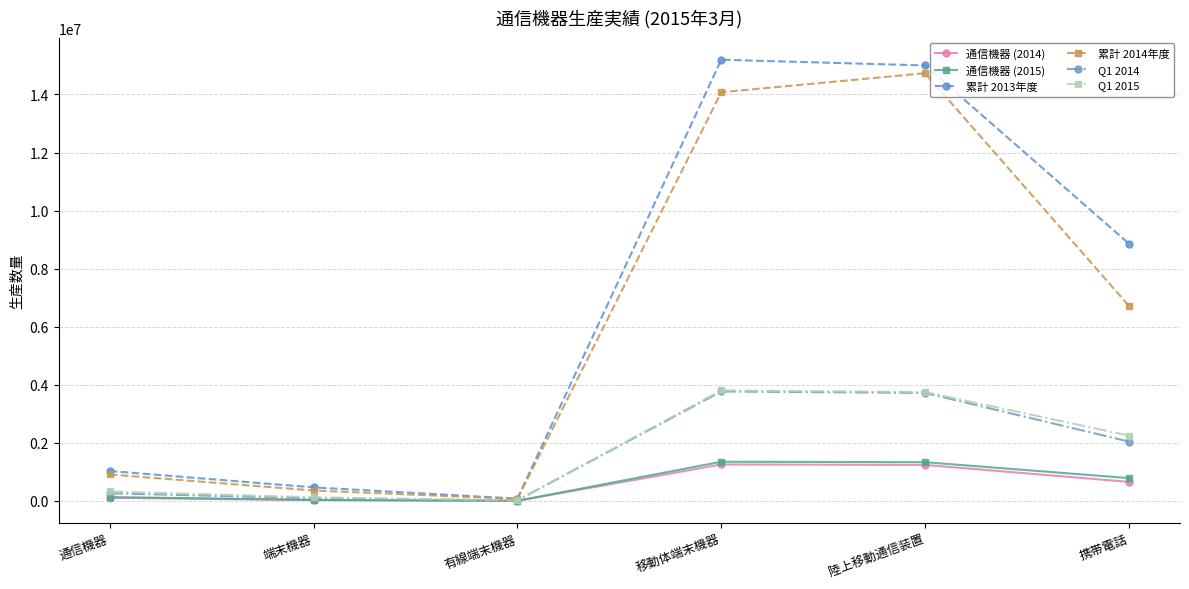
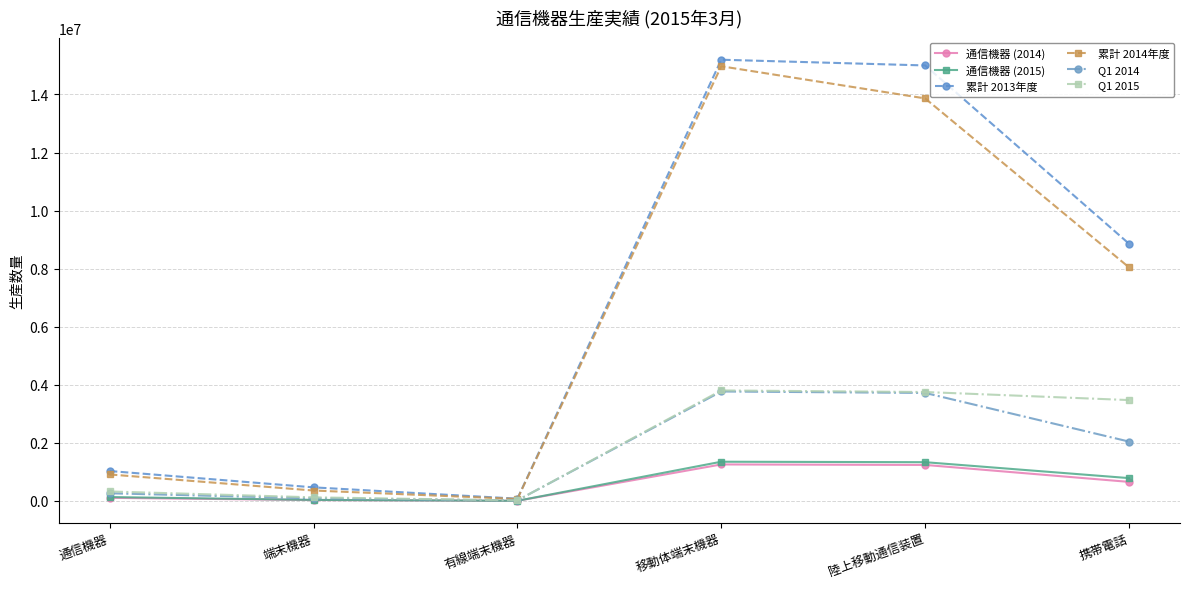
  {
    "通信機器 (2014)": {
      "移動体端末機器": 1300000,
      "陸上移動通信装置": 1200000,
      "携帯電話": 700000
    },
    "通信機器 (2015)": {
      "移動体端末機器": 1400000,
      "陸上移動通信装置": 1300000,
      "携帯電話": 800000
    },
    "累計 2014年度": {
      "通信機器": 900000,
      "端末機器": 400000,
-     "移動体端末機器": 14100000,
-     "陸上移動通信装置": 14700000,
-     "携帯電話": 6700000
+     "移動体端末機器": 15000000,
+     "陸上移動通信装置": 13900000,
+     "携帯電話": 8000000
    },
    "Q1 2015": {
-     "携帯電話": 2300000
+     "携帯電話": 3500000
    }
  }
